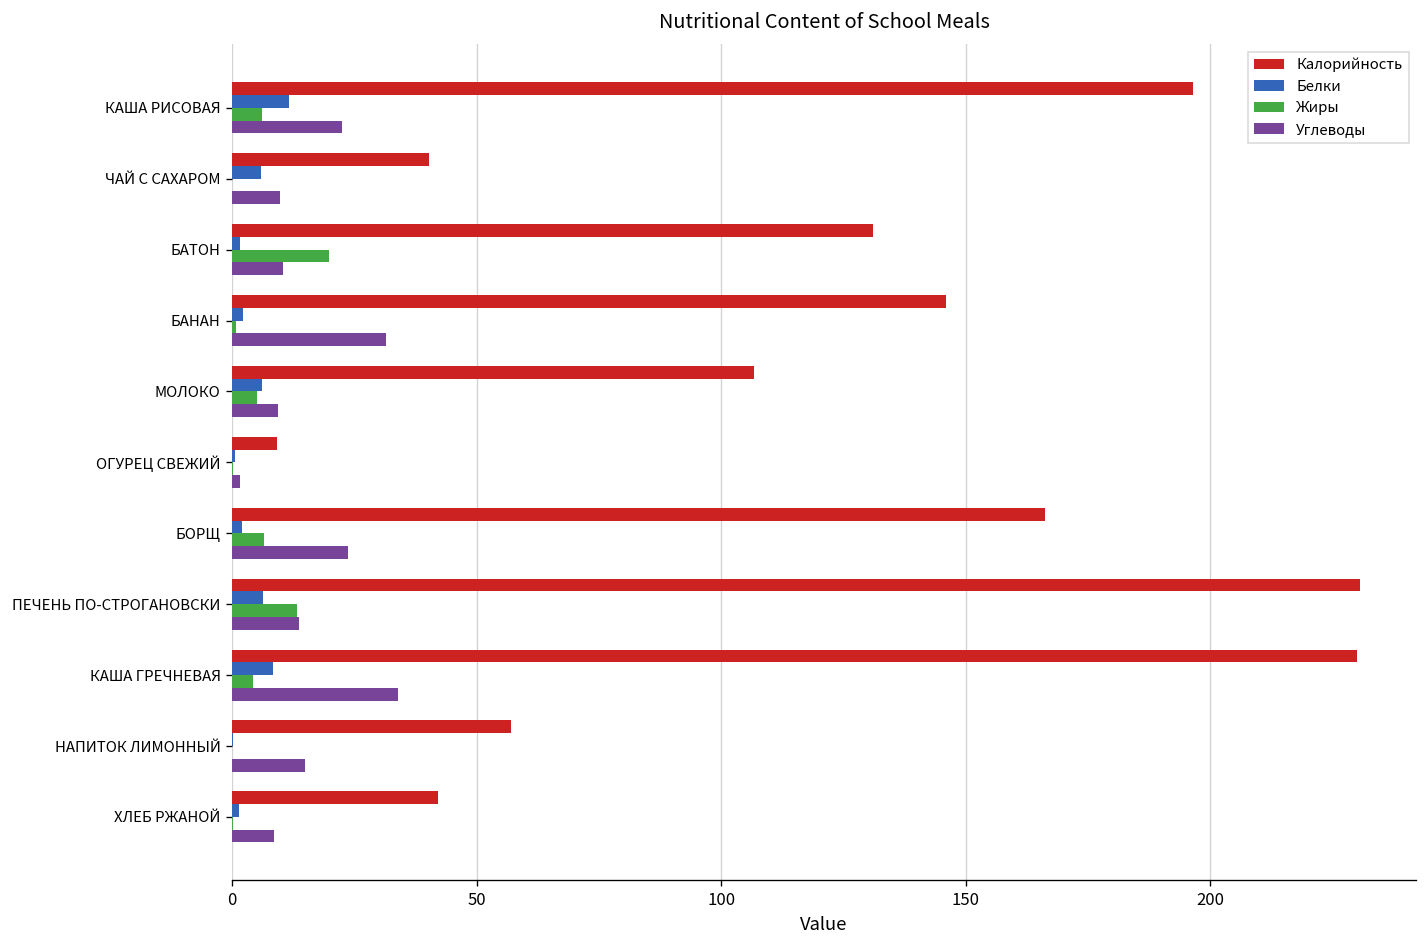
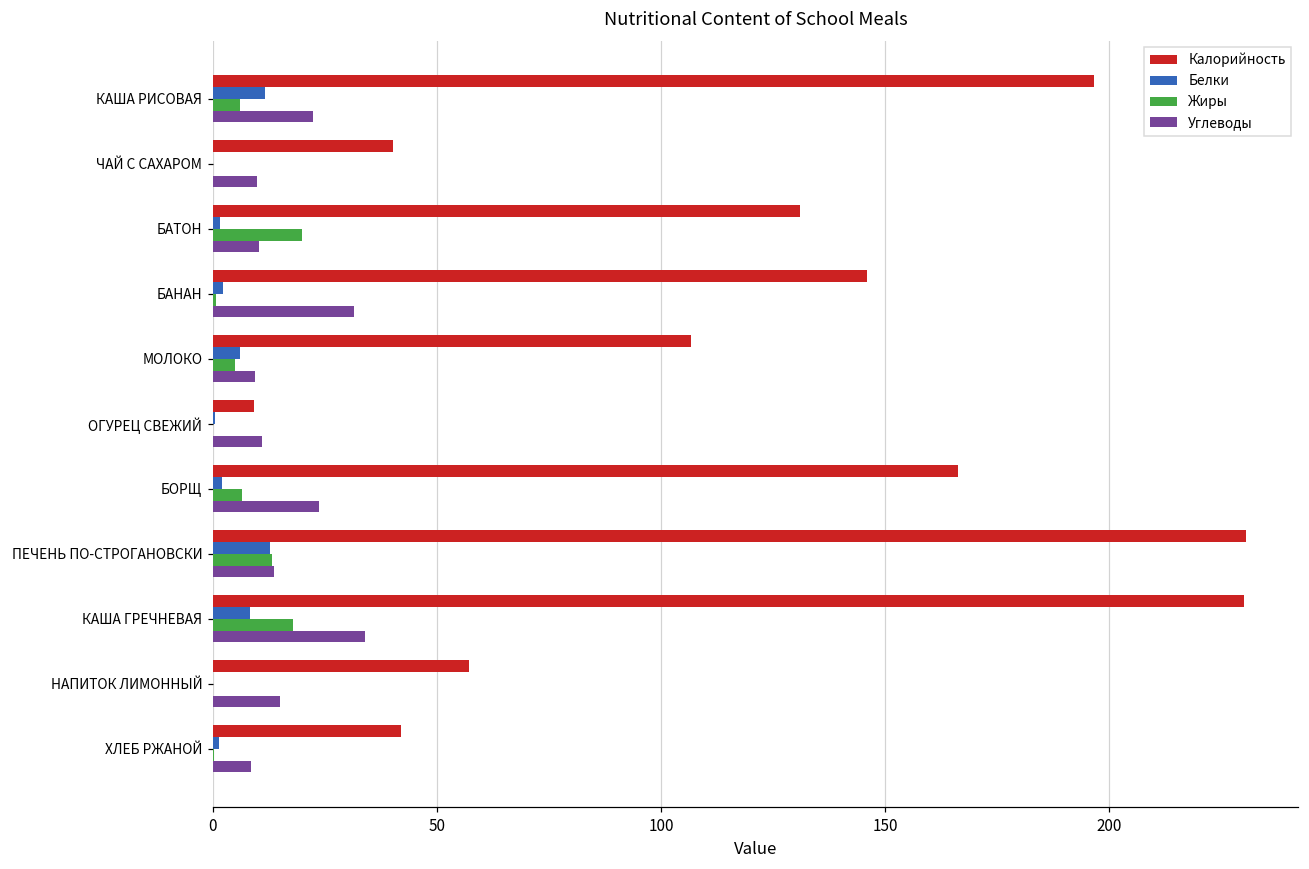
  {
    "Калорийность": {
      "КАША РИСОВАЯ": 197,
      "ЧАЙ С САХАРОМ": 40,
      "БАТОН": 131,
      "БАНАН": 146,
      "МОЛОКО": 107,
      "ОГУРЕЦ СВЕЖИЙ": 9,
      "БОРЩ": 166,
      "ПЕЧЕНЬ ПО-СТРОГАНОВСКИ": 231,
      "КАША ГРЕЧНЕВАЯ": 230,
      "НАПИТОК ЛИМОННЫЙ": 57,
      "ХЛЕБ РЖАНОЙ": 42
    },
    "Белки": {
      "КАША РИСОВАЯ": 12,
-     "ЧАЙ С САХАРОМ": 6,
+     "ЧАЙ С САХАРОМ": 0,
      "БАТОН": 2,
      "БАНАН": 2,
      "МОЛОКО": 6,
      "БОРЩ": 2,
-     "ПЕЧЕНЬ ПО-СТРОГАНОВСКИ": 6,
+     "ПЕЧЕНЬ ПО-СТРОГАНОВСКИ": 13,
      "КАША ГРЕЧНЕВАЯ": 8,
      "ХЛЕБ РЖАНОЙ": 1
    },
    "Жиры": {
      "КАША РИСОВАЯ": 6,
      "ЧАЙ С САХАРОМ": 0,
      "БАТОН": 20,
      "БАНАН": 1,
      "МОЛОКО": 5,
      "БОРЩ": 7,
      "ПЕЧЕНЬ ПО-СТРОГАНОВСКИ": 13,
-     "КАША ГРЕЧНЕВАЯ": 4,
+     "КАША ГРЕЧНЕВАЯ": 18,
      "НАПИТОК ЛИМОННЫЙ": 0
    },
    "Углеводы": {
      "КАША РИСОВАЯ": 22,
      "ЧАЙ С САХАРОМ": 10,
      "БАТОН": 10,
      "БАНАН": 32,
      "МОЛОКО": 9,
-     "ОГУРЕЦ СВЕЖИЙ": 2,
+     "ОГУРЕЦ СВЕЖИЙ": 11,
      "БОРЩ": 24,
      "ПЕЧЕНЬ ПО-СТРОГАНОВСКИ": 14,
      "КАША ГРЕЧНЕВАЯ": 34,
      "НАПИТОК ЛИМОННЫЙ": 15,
      "ХЛЕБ РЖАНОЙ": 9
    }
  }
